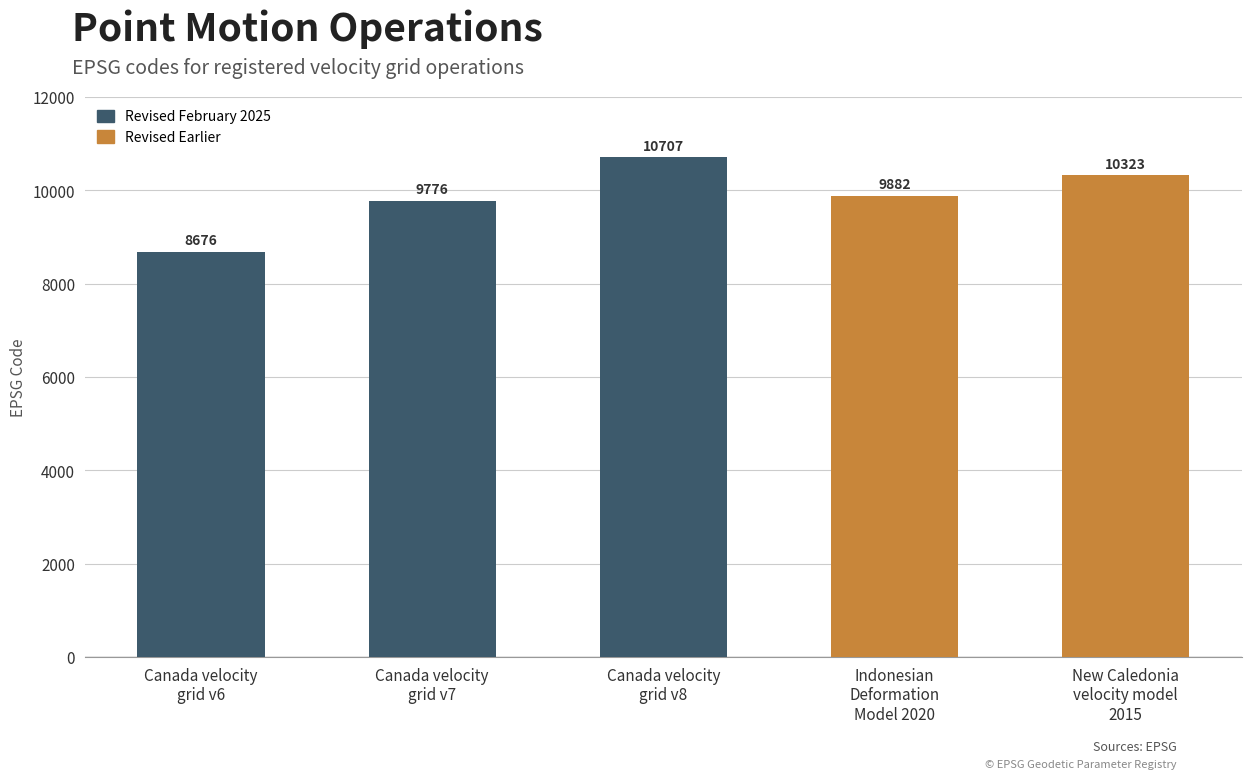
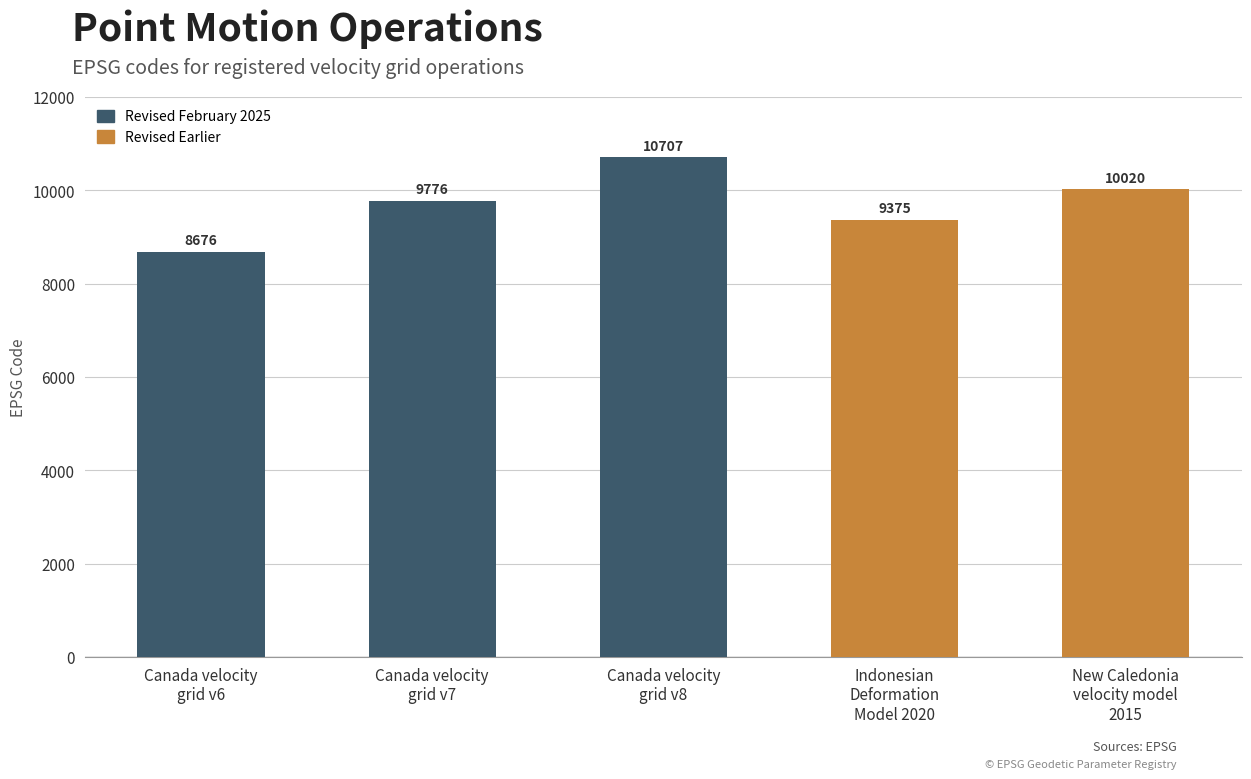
  {
    "Canada velocity grid v6": 8676,
    "Canada velocity grid v7": 9776,
    "Canada velocity grid v8": 10707,
-   "Indonesian Deformation Model 2020": 9882,
-   "New Caledonia velocity model 2015": 10323
+   "Indonesian Deformation Model 2020": 9375,
+   "New Caledonia velocity model 2015": 10020
  }
